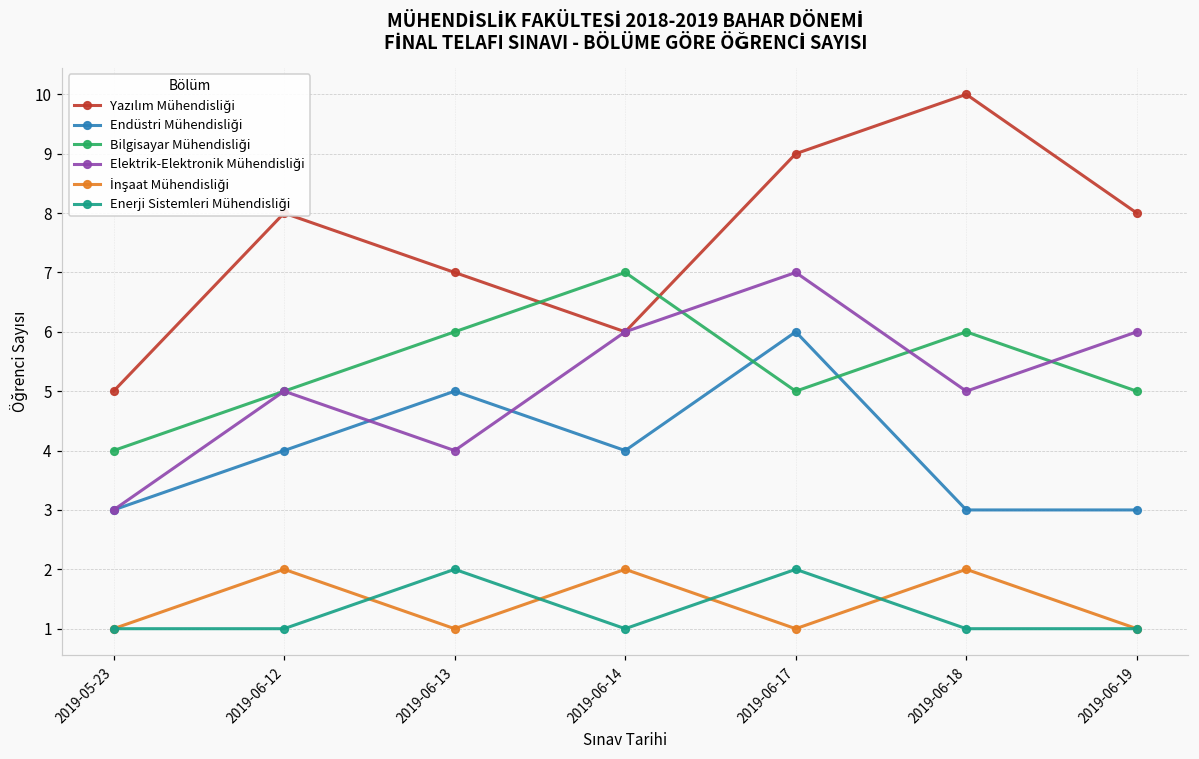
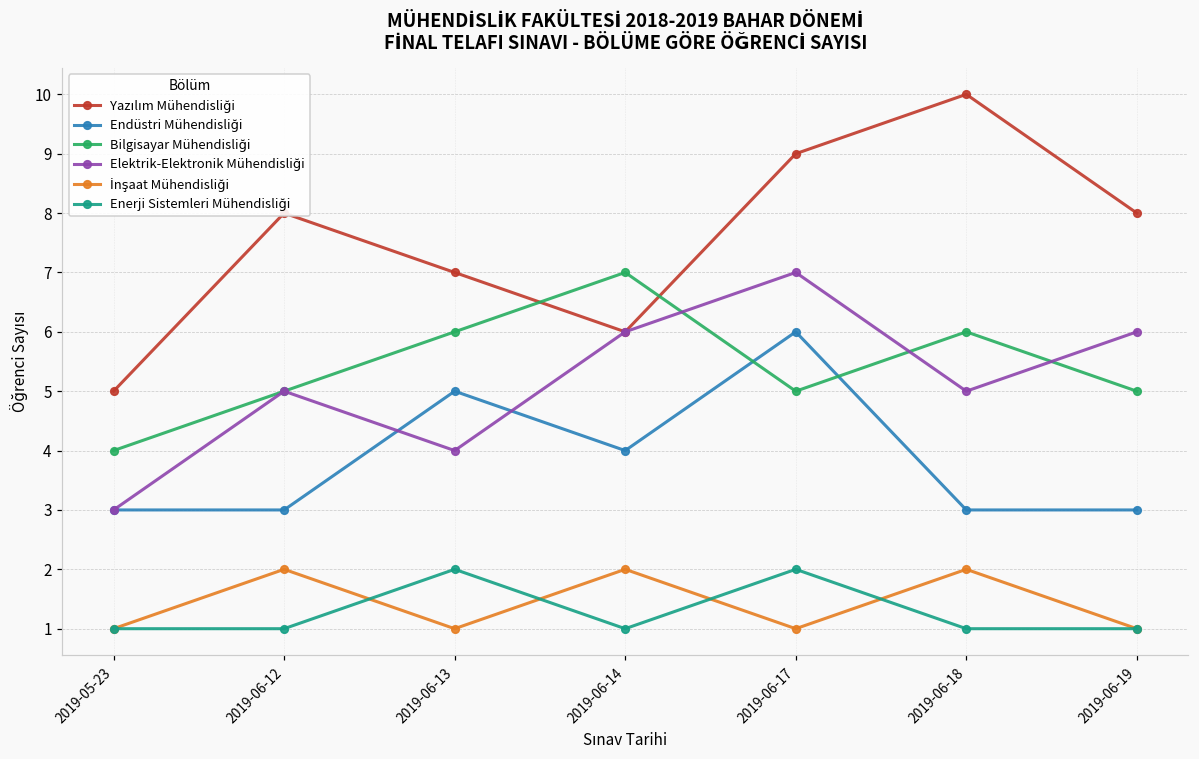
  {
    "Yazılım Mühendisliği": {
      "2019-05-23": 5,
      "2019-06-13": 7,
      "2019-06-17": 9,
      "2019-06-18": 10,
      "2019-06-19": 8
    },
    "Endüstri Mühendisliği": {
-     "2019-06-12": 4,
+     "2019-06-12": 3,
      "2019-06-13": 5,
      "2019-06-14": 4,
      "2019-06-17": 6,
      "2019-06-18": 3,
      "2019-06-19": 3
    },
    "Elektrik-Elektronik Mühendisliği": {
      "2019-06-13": 4,
      "2019-06-17": 7,
      "2019-06-18": 5,
      "2019-06-19": 6
    },
    "İnşaat Mühendisliği": {
      "2019-06-12": 2,
      "2019-06-13": 1,
      "2019-06-14": 2,
      "2019-06-17": 1,
      "2019-06-18": 2
    }
  }
